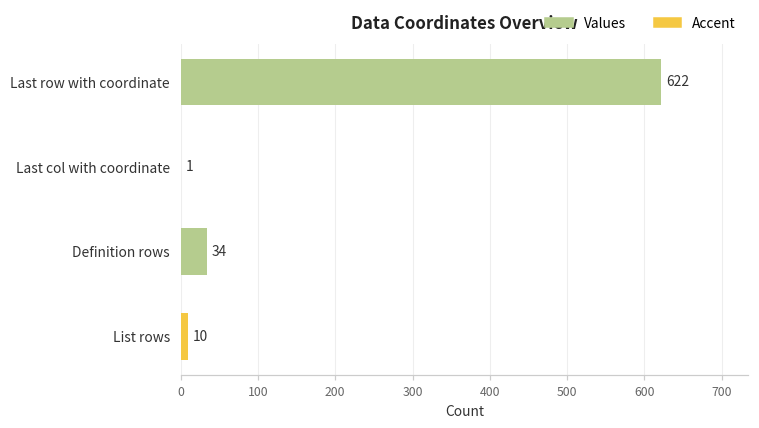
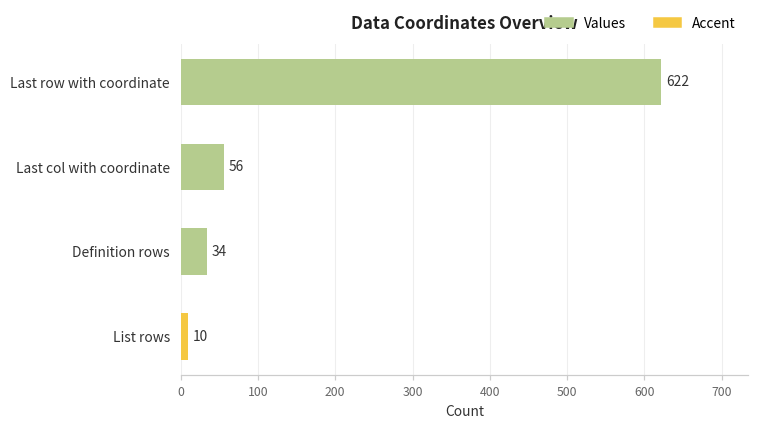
  {
    "Last row with coordinate": 622,
-   "Last col with coordinate": 1,
+   "Last col with coordinate": 56,
    "Definition rows": 34,
    "List rows": 10
  }
